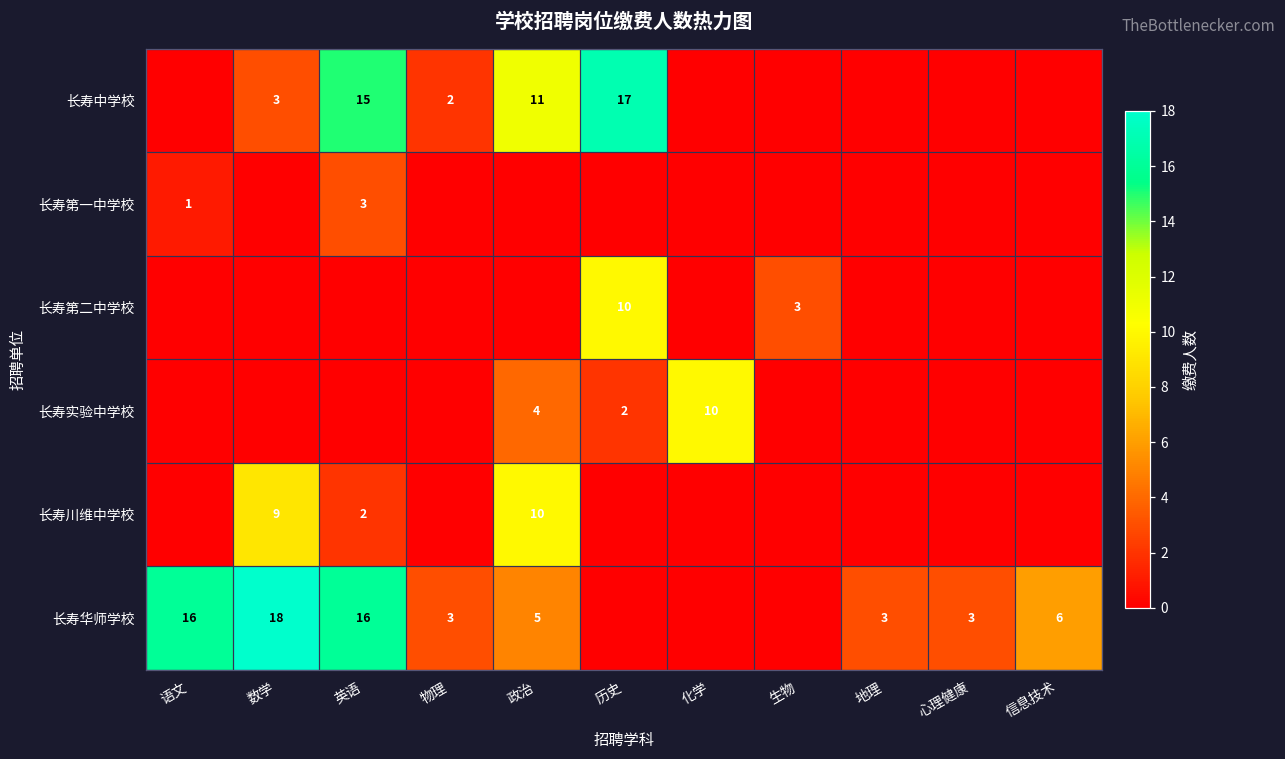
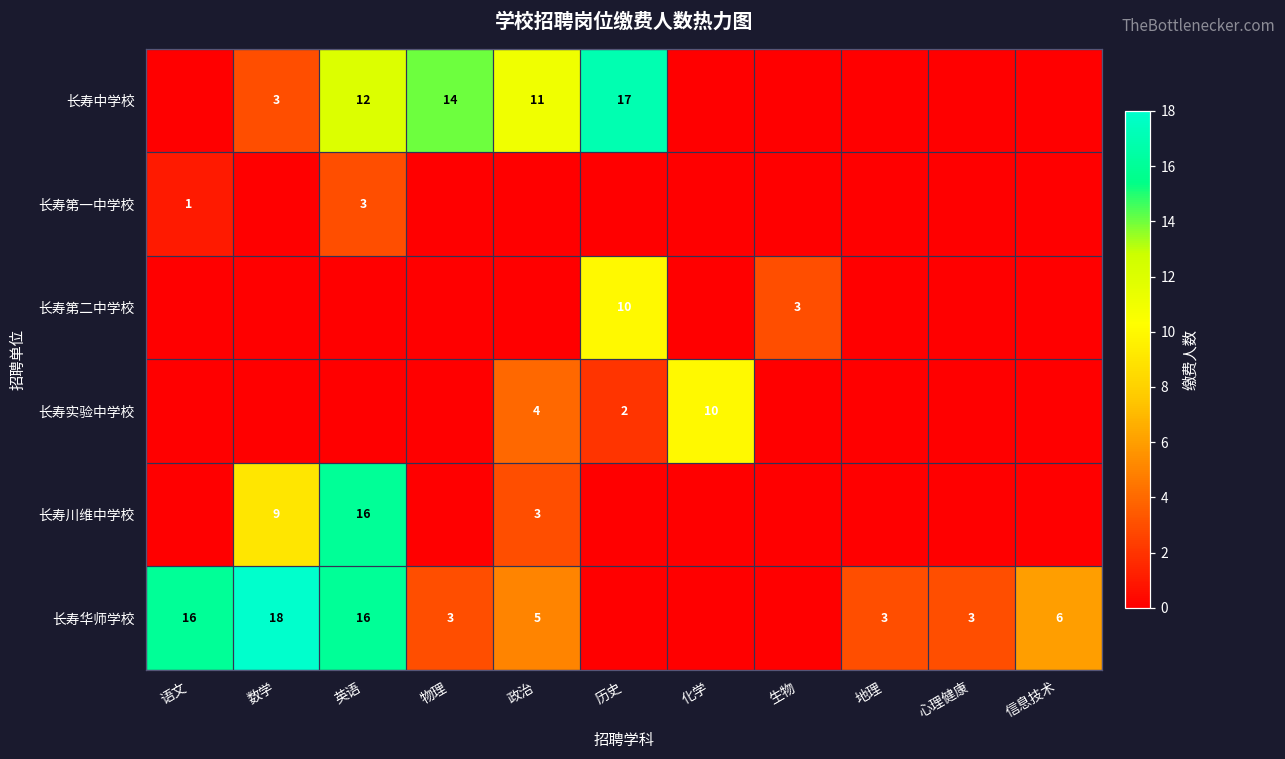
  {
    "长寿中学校": {
      "数学": 3,
-     "英语": 15,
-     "物理": 2,
+     "英语": 12,
+     "物理": 14,
      "政治": 11,
      "历史": 17
    },
    "长寿第一中学校": {
      "语文": 1,
      "英语": 3
    },
    "长寿第二中学校": {
      "历史": 10,
      "生物": 3
    },
    "长寿实验中学校": {
      "政治": 4,
      "历史": 2,
      "化学": 10
    },
    "长寿川维中学校": {
      "数学": 9,
-     "英语": 2,
-     "政治": 10
+     "英语": 16,
+     "政治": 3
    },
    "长寿华师学校": {
      "语文": 16,
      "数学": 18,
      "英语": 16,
      "物理": 3,
      "政治": 5,
      "地理": 3,
      "心理健康": 3,
      "信息技术": 6
    }
  }
